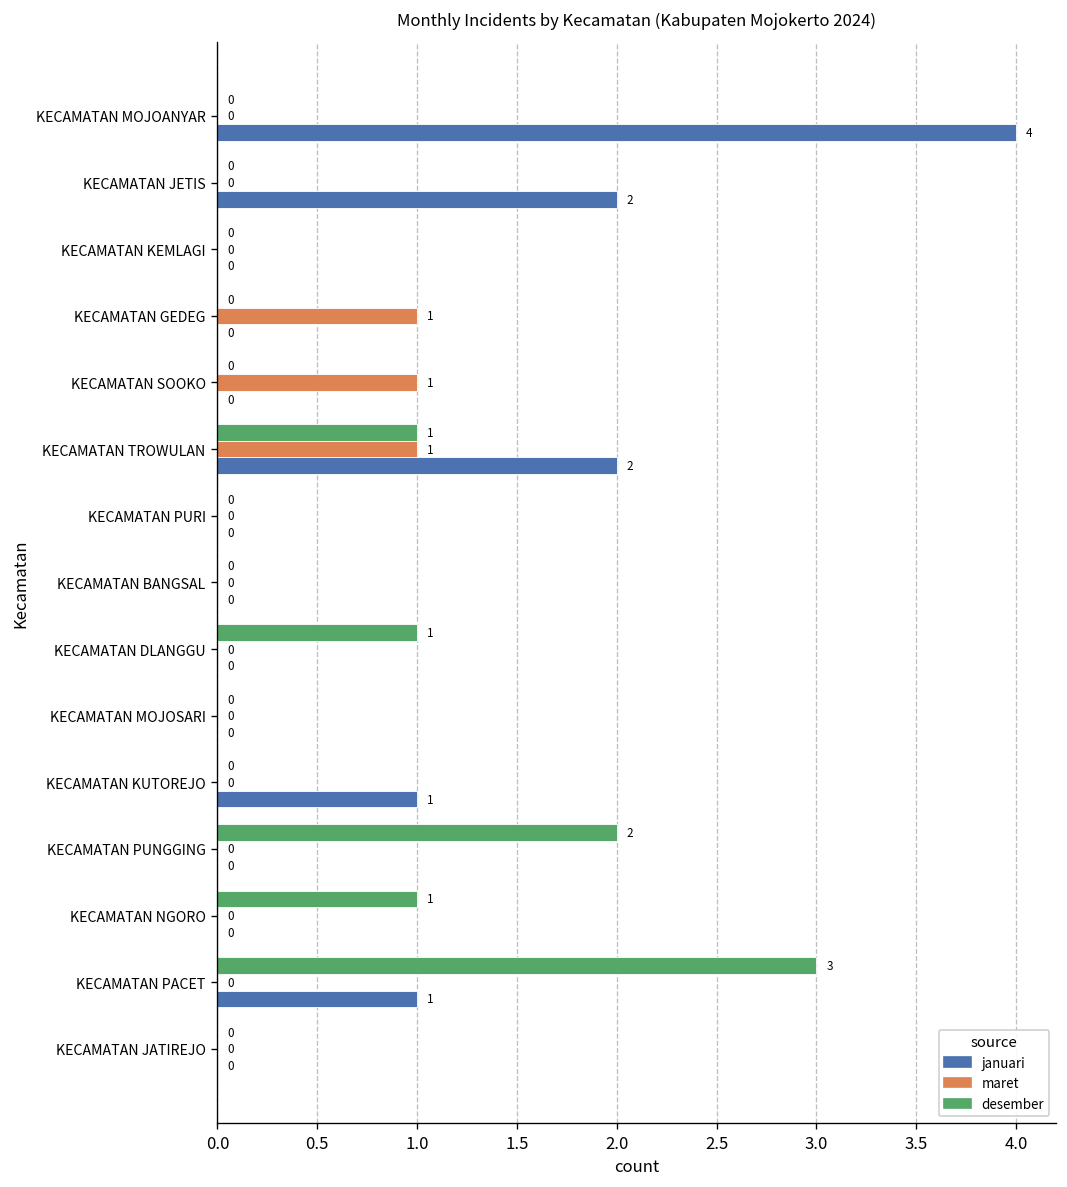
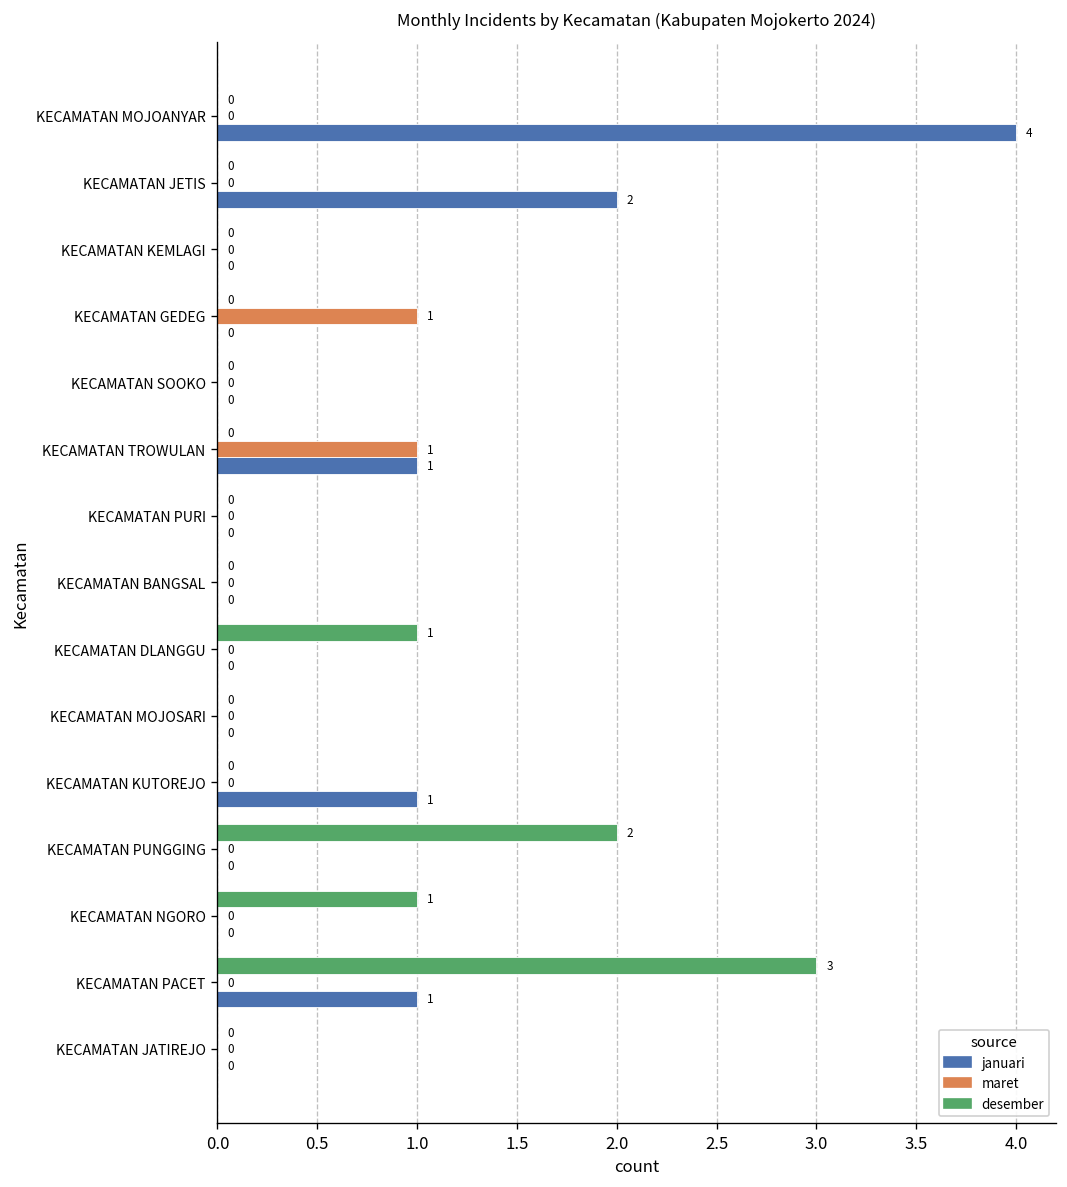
  {
    "januari": {
      "KECAMATAN MOJOANYAR": 4,
      "KECAMATAN JETIS": 2,
      "KECAMATAN KEMLAGI": 0,
      "KECAMATAN GEDEG": 0,
      "KECAMATAN SOOKO": 0,
-     "KECAMATAN TROWULAN": 2,
+     "KECAMATAN TROWULAN": 1,
      "KECAMATAN PURI": 0,
      "KECAMATAN BANGSAL": 0,
      "KECAMATAN DLANGGU": 0,
      "KECAMATAN MOJOSARI": 0,
      "KECAMATAN KUTOREJO": 1,
      "KECAMATAN PUNGGING": 0,
      "KECAMATAN NGORO": 0,
      "KECAMATAN PACET": 1,
      "KECAMATAN JATIREJO": 0
    },
    "maret": {
      "KECAMATAN MOJOANYAR": 0,
      "KECAMATAN JETIS": 0,
      "KECAMATAN KEMLAGI": 0,
      "KECAMATAN GEDEG": 1,
-     "KECAMATAN SOOKO": 1,
+     "KECAMATAN SOOKO": 0,
      "KECAMATAN TROWULAN": 1,
      "KECAMATAN PURI": 0,
      "KECAMATAN BANGSAL": 0,
      "KECAMATAN DLANGGU": 0,
      "KECAMATAN MOJOSARI": 0,
      "KECAMATAN KUTOREJO": 0,
      "KECAMATAN PUNGGING": 0,
      "KECAMATAN NGORO": 0,
      "KECAMATAN PACET": 0,
      "KECAMATAN JATIREJO": 0
    },
    "desember": {
      "KECAMATAN MOJOANYAR": 0,
      "KECAMATAN JETIS": 0,
      "KECAMATAN KEMLAGI": 0,
      "KECAMATAN GEDEG": 0,
      "KECAMATAN SOOKO": 0,
-     "KECAMATAN TROWULAN": 1,
+     "KECAMATAN TROWULAN": 0,
      "KECAMATAN PURI": 0,
      "KECAMATAN BANGSAL": 0,
      "KECAMATAN DLANGGU": 1,
      "KECAMATAN MOJOSARI": 0,
      "KECAMATAN KUTOREJO": 0,
      "KECAMATAN PUNGGING": 2,
      "KECAMATAN NGORO": 1,
      "KECAMATAN PACET": 3,
      "KECAMATAN JATIREJO": 0
    }
  }
